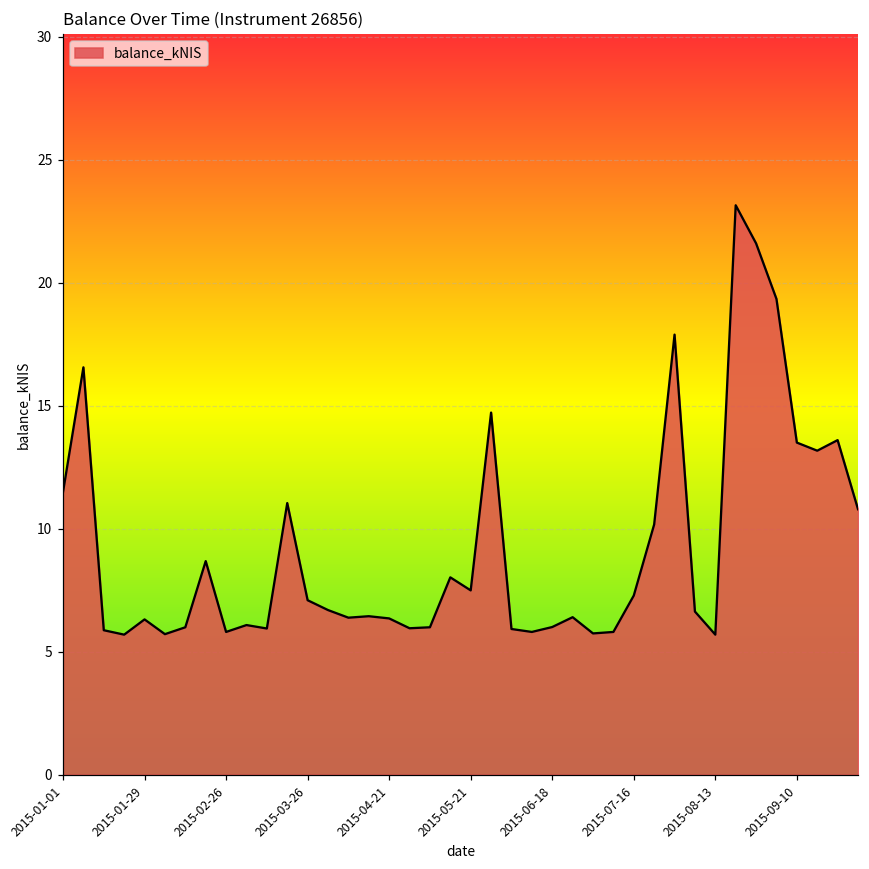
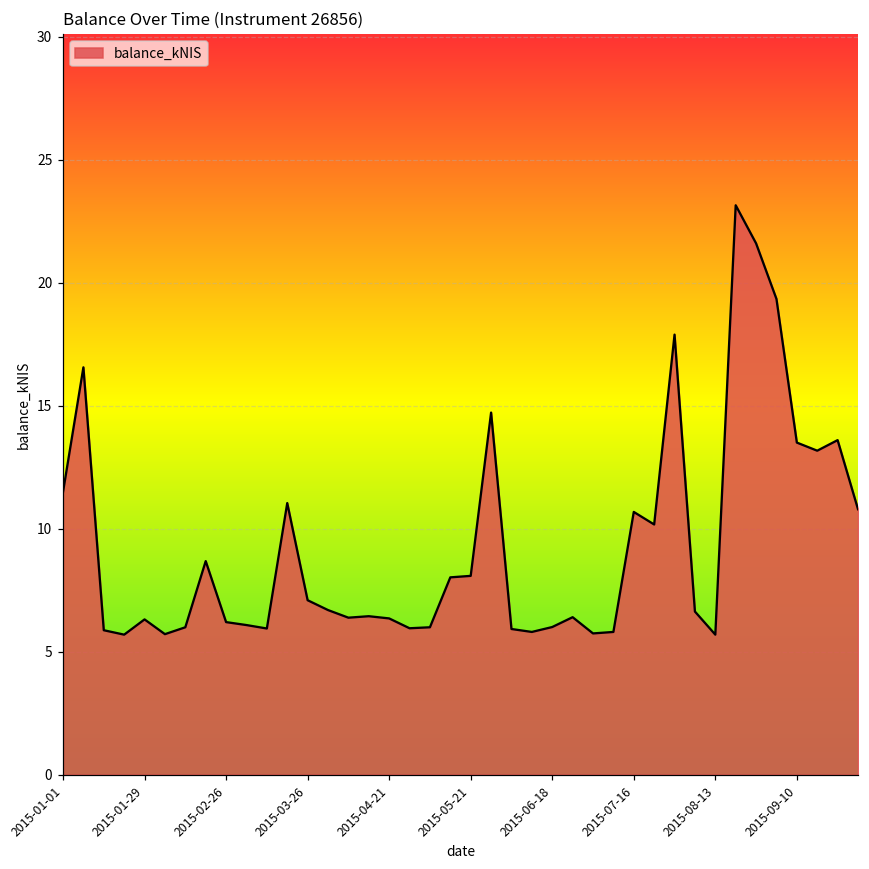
  {
    "2015-01-01": 11.5,
    "2015-01-29": 6.3,
-   "2015-02-26": 5.8,
+   "2015-02-26": 6.2,
    "2015-03-26": 7.1,
    "2015-04-21": 6.4,
-   "2015-05-21": 7.5,
+   "2015-05-21": 8.1,
    "2015-06-18": 6.0,
-   "2015-07-16": 7.3,
+   "2015-07-16": 10.7,
    "2015-08-13": 5.7,
    "2015-09-10": 13.5
  }
